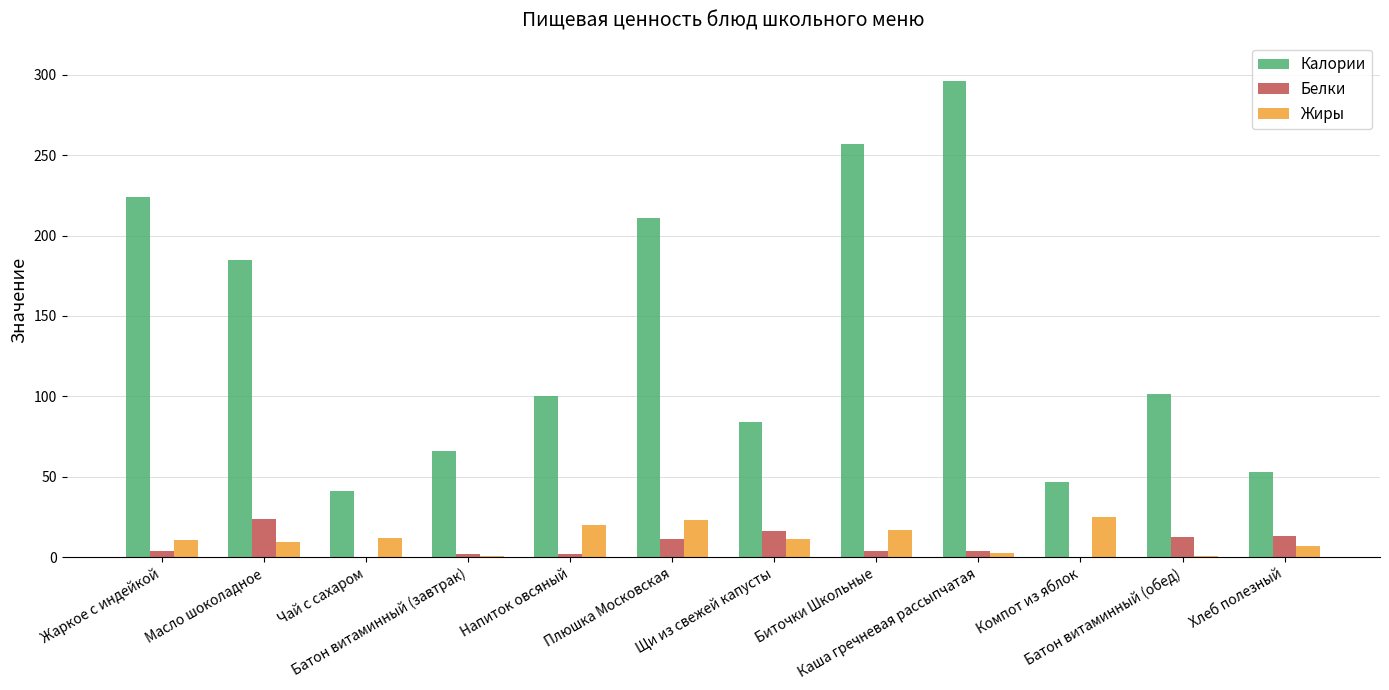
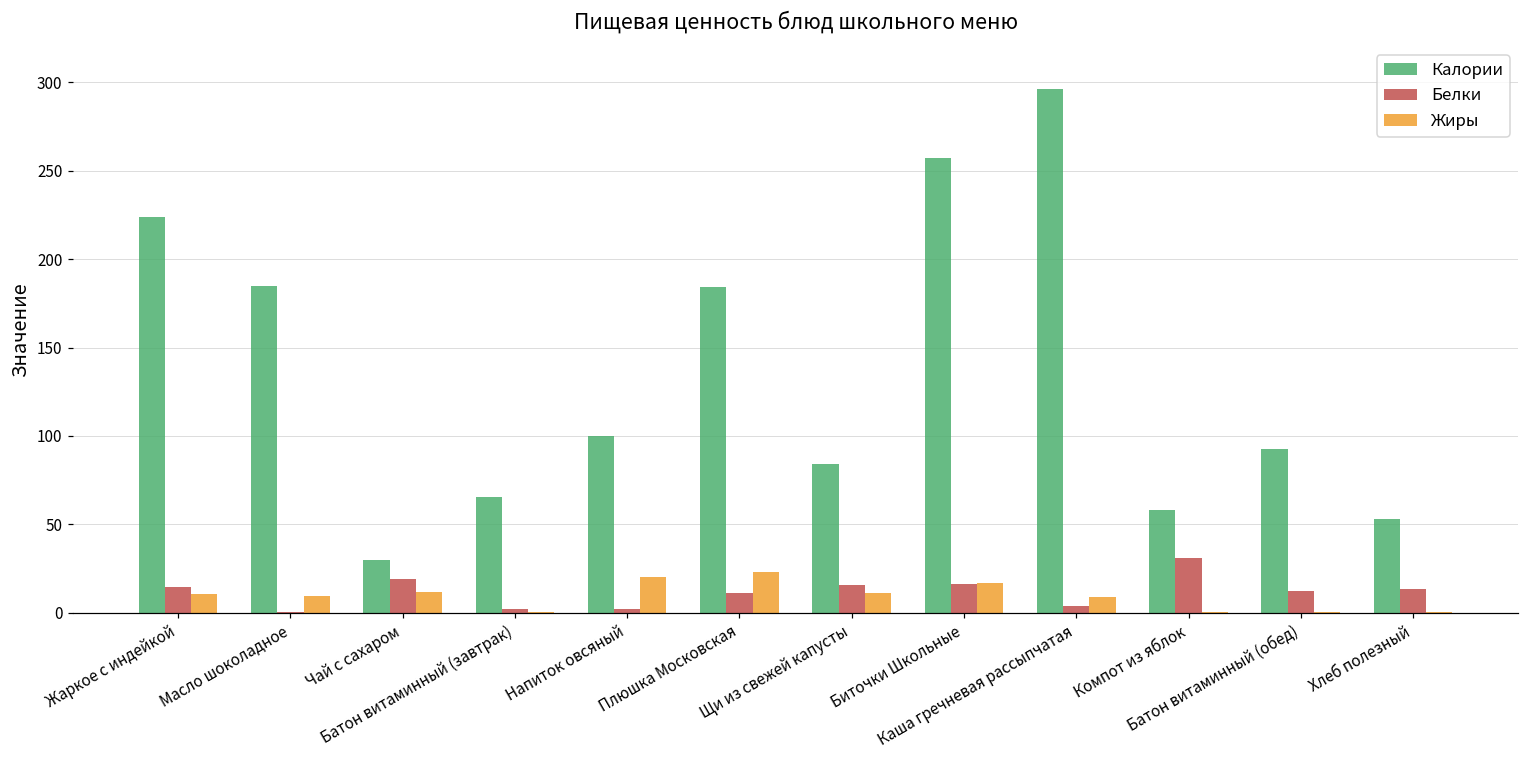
  {
    "Калории": {
      "Жаркое с индейкой": 224,
      "Масло шоколадное": 185,
-     "Чай с сахаром": 41,
+     "Чай с сахаром": 30,
      "Батон витаминный (завтрак)": 66,
      "Напиток овсяный": 100,
-     "Плюшка Московская": 211,
+     "Плюшка Московская": 184,
      "Щи из свежей капусты": 84,
      "Биточки Школьные": 257,
      "Каша гречневая рассыпчатая": 296,
-     "Компот из яблок": 47,
-     "Батон витаминный (обед)": 101,
+     "Компот из яблок": 58,
+     "Батон витаминный (обед)": 92,
      "Хлеб полезный": 53
    },
    "Белки": {
-     "Жаркое с индейкой": 4,
-     "Масло шоколадное": 23,
-     "Чай с сахаром": 0,
+     "Жаркое с индейкой": 14,
+     "Масло шоколадное": 0,
+     "Чай с сахаром": 19,
      "Батон витаминный (завтрак)": 2,
      "Напиток овсяный": 2,
      "Плюшка Московская": 11,
      "Щи из свежей капусты": 16,
-     "Биточки Школьные": 4,
+     "Биточки Школьные": 17,
      "Каша гречневая рассыпчатая": 4,
-     "Компот из яблок": 0,
+     "Компот из яблок": 31,
      "Батон витаминный (обед)": 13,
      "Хлеб полезный": 13
    },
    "Жиры": {
      "Жаркое с индейкой": 11,
      "Масло шоколадное": 9,
      "Чай с сахаром": 12,
      "Напиток овсяный": 20,
      "Плюшка Московская": 23,
      "Щи из свежей капусты": 11,
      "Биточки Школьные": 17,
-     "Каша гречневая рассыпчатая": 3,
-     "Компот из яблок": 25,
-     "Хлеб полезный": 7
+     "Каша гречневая рассыпчатая": 9,
+     "Компот из яблок": 0,
+     "Хлеб полезный": 0
    }
  }
